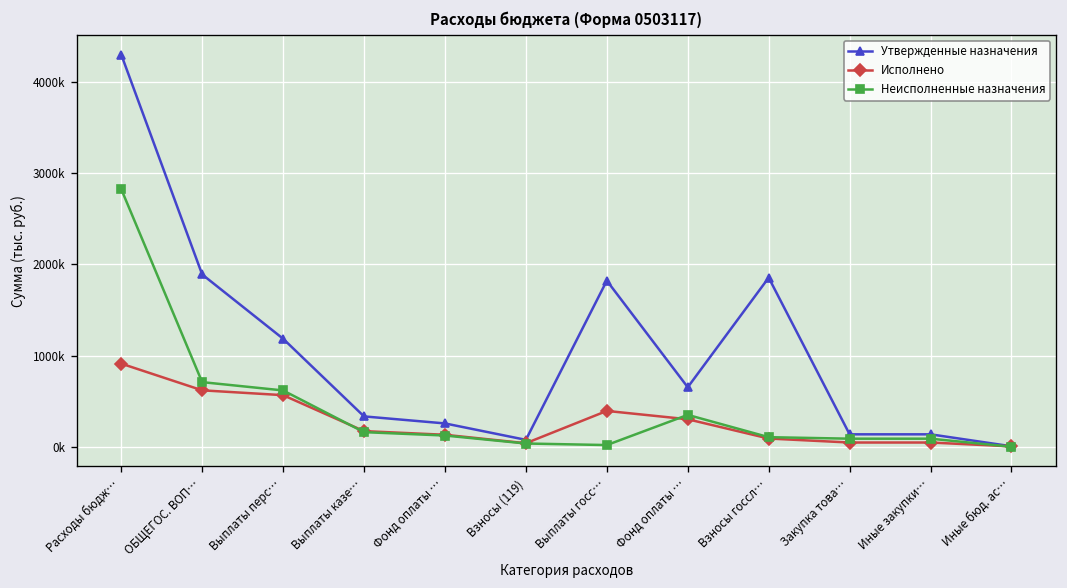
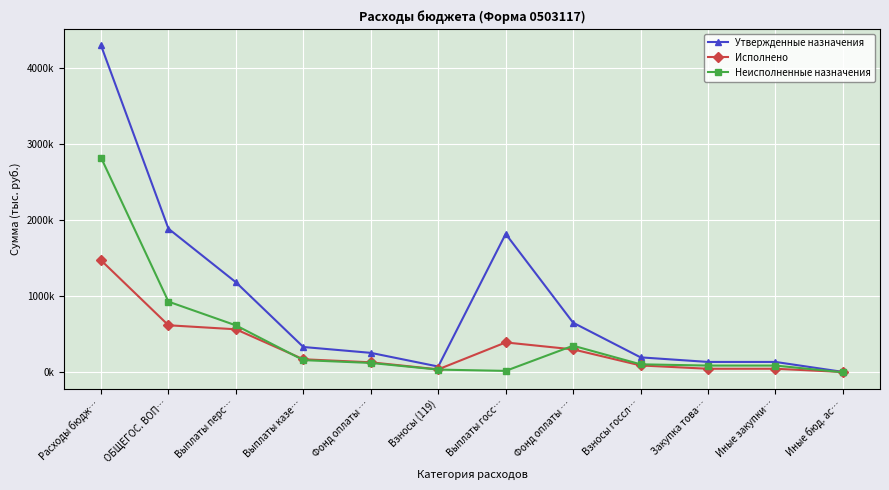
  {
    "Утвержденные назначения": {
      "Расходы бюдж…": 4300000,
      "ОБЩЕГОС. ВОП…": 1900000,
      "Выплаты перс…": 1200000,
      "Выплаты казе…": 300000,
      "Взносы (119)": 100000,
      "Выплаты госс…": 1800000,
-     "Взносы госсл…": 1900000,
+     "Взносы госсл…": 200000,
      "Закупка това…": 100000,
      "Иные закупки…": 100000
    },
    "Исполнено": {
-     "Расходы бюдж…": 900000,
+     "Расходы бюдж…": 1500000,
      "ОБЩЕГОС. ВОП…": 600000,
      "Выплаты перс…": 600000,
      "Выплаты госс…": 400000,
      "Закупка това…": 0,
      "Иные закупки…": 0
    },
    "Неисполненные назначения": {
      "Расходы бюдж…": 2800000,
-     "ОБЩЕГОС. ВОП…": 700000,
+     "ОБЩЕГОС. ВОП…": 900000,
      "Выплаты перс…": 600000,
      "Выплаты госс…": 0,
      "Закупка това…": 100000,
      "Иные закупки…": 100000
    }
  }
